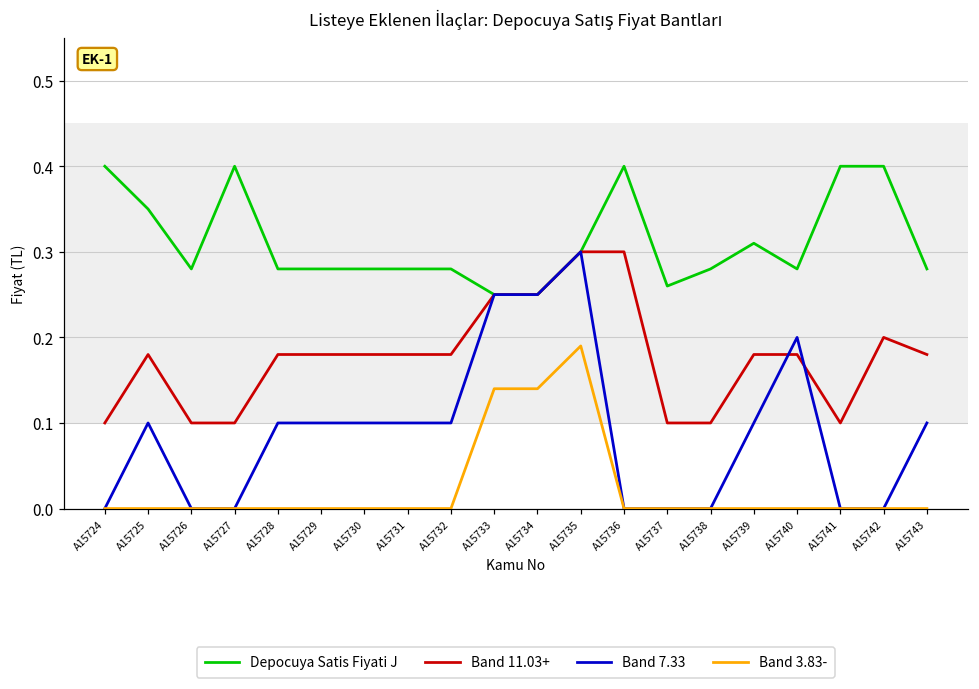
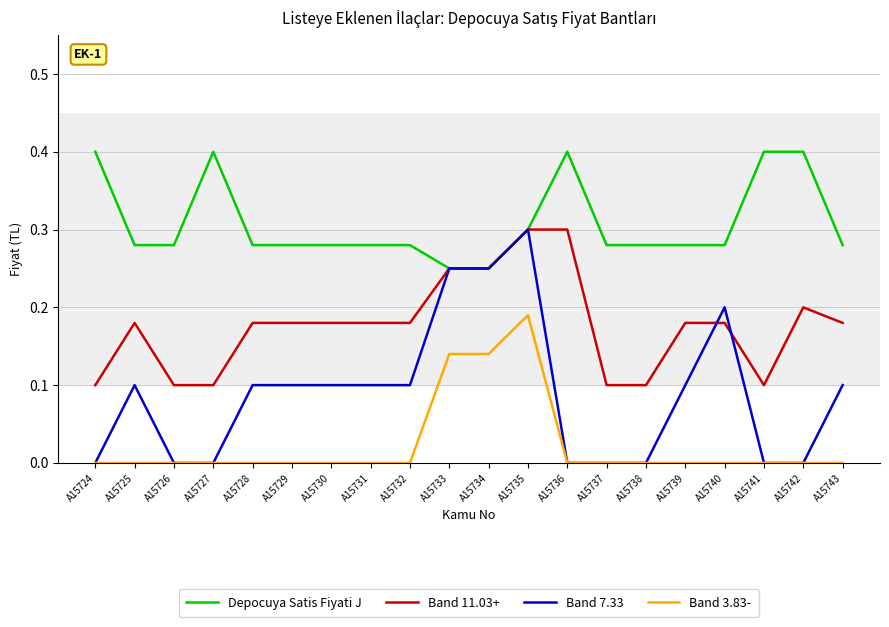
  {
    "Depocuya Satis Fiyati J": {
      "A15724": 0.40,
-     "A15725": 0.35,
+     "A15725": 0.28,
      "A15726": 0.28,
      "A15727": 0.40,
      "A15728": 0.28,
      "A15729": 0.28,
      "A15730": 0.28,
      "A15731": 0.28,
      "A15732": 0.28,
      "A15736": 0.40,
-     "A15737": 0.26,
+     "A15737": 0.28,
      "A15738": 0.28,
-     "A15739": 0.31,
+     "A15739": 0.28,
      "A15740": 0.28,
      "A15741": 0.40,
      "A15742": 0.40,
      "A15743": 0.28
    },
    "Band 11.03+": {
      "A15724": 0.10,
      "A15725": 0.18,
      "A15726": 0.10,
      "A15727": 0.10,
      "A15728": 0.18,
      "A15729": 0.18,
      "A15730": 0.18,
      "A15731": 0.18,
      "A15732": 0.18,
      "A15736": 0.30,
      "A15737": 0.10,
      "A15738": 0.10,
      "A15739": 0.18,
      "A15740": 0.18,
      "A15741": 0.10,
      "A15742": 0.20,
      "A15743": 0.18
    },
    "Band 7.33": {
      "A15725": 0.10,
      "A15728": 0.10,
      "A15729": 0.10,
      "A15730": 0.10,
      "A15731": 0.10,
      "A15732": 0.10,
      "A15739": 0.10,
      "A15740": 0.20,
      "A15743": 0.10
    },
    "Band 3.83-": {
      "A15725": 0.00,
      "A15728": 0.00,
      "A15729": 0.00,
      "A15730": 0.00,
      "A15731": 0.00,
      "A15732": 0.00,
      "A15733": 0.14,
      "A15734": 0.14,
      "A15735": 0.19,
      "A15739": 0.00,
      "A15740": 0.00,
      "A15743": 0.00
    }
  }
